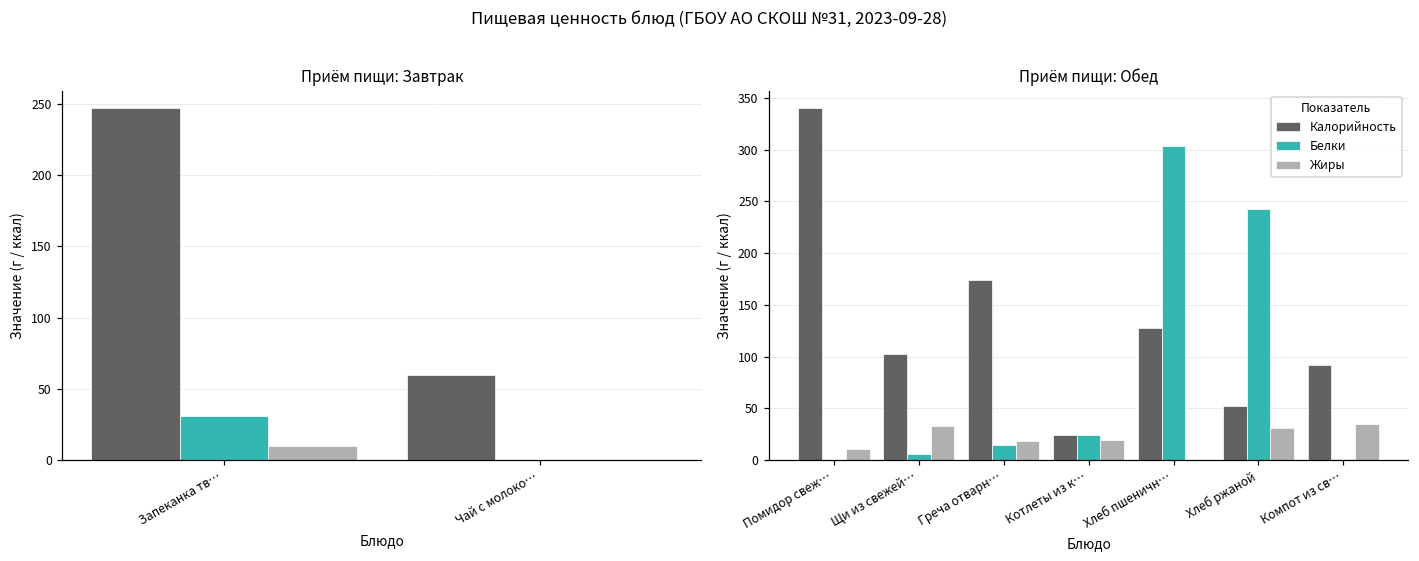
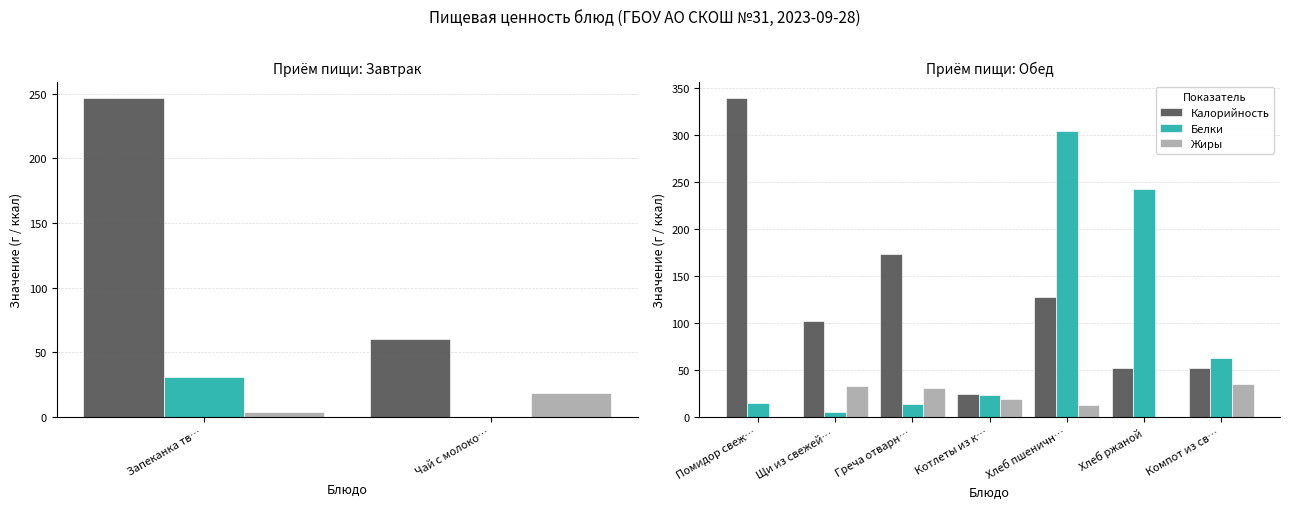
  {
    "Приём пищи: Завтрак": {
      "Калорийность": {
        "Запеканка тв…": 247,
        "Чай с молоко…": 60
      },
      "Белки": {
        "Запеканка тв…": 31
      },
      "Жиры": {
-       "Запеканка тв…": 10,
-       "Чай с молоко…": 0
+       "Запеканка тв…": 4,
+       "Чай с молоко…": 19
      }
    },
    "Приём пищи: Обед": {
      "Калорийность": {
        "Помидор свеж…": 340,
        "Щи из свежей…": 100,
        "Греча отварн…": 170,
        "Котлеты из к…": 20,
        "Хлеб пшеничн…": 130,
        "Хлеб ржаной": 50,
-       "Компот из св…": 90
+       "Компот из св…": 50
      },
      "Белки": {
-       "Помидор свеж…": 0,
+       "Помидор свеж…": 10,
        "Щи из свежей…": 10,
        "Греча отварн…": 10,
        "Котлеты из к…": 20,
        "Хлеб пшеничн…": 300,
        "Хлеб ржаной": 240,
-       "Компот из св…": 0
+       "Компот из св…": 60
      },
      "Жиры": {
-       "Помидор свеж…": 10,
+       "Помидор свеж…": 0,
        "Щи из свежей…": 30,
-       "Греча отварн…": 20,
+       "Греча отварн…": 30,
        "Котлеты из к…": 20,
-       "Хлеб пшеничн…": 0,
-       "Хлеб ржаной": 30,
+       "Хлеб пшеничн…": 10,
+       "Хлеб ржаной": 0,
        "Компот из св…": 30
      }
    }
  }
